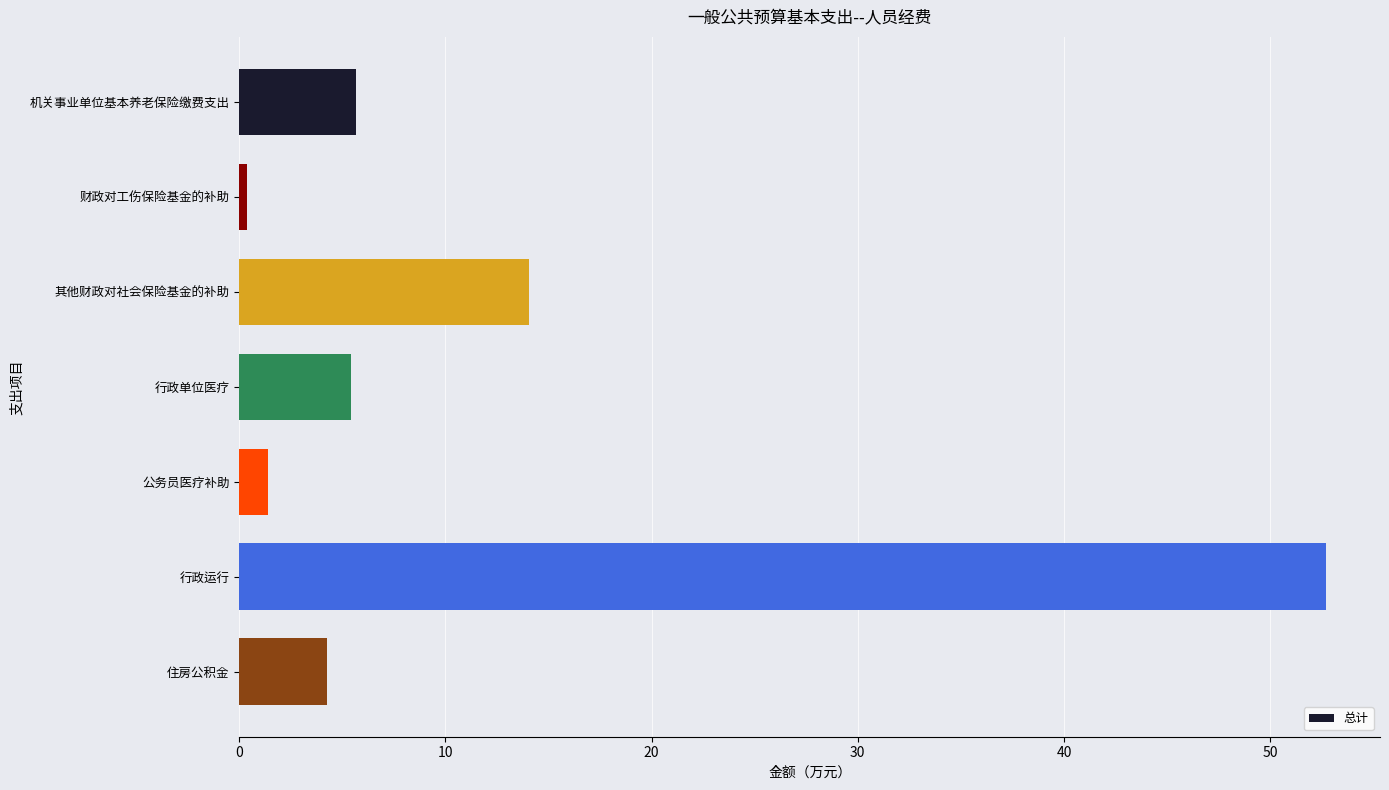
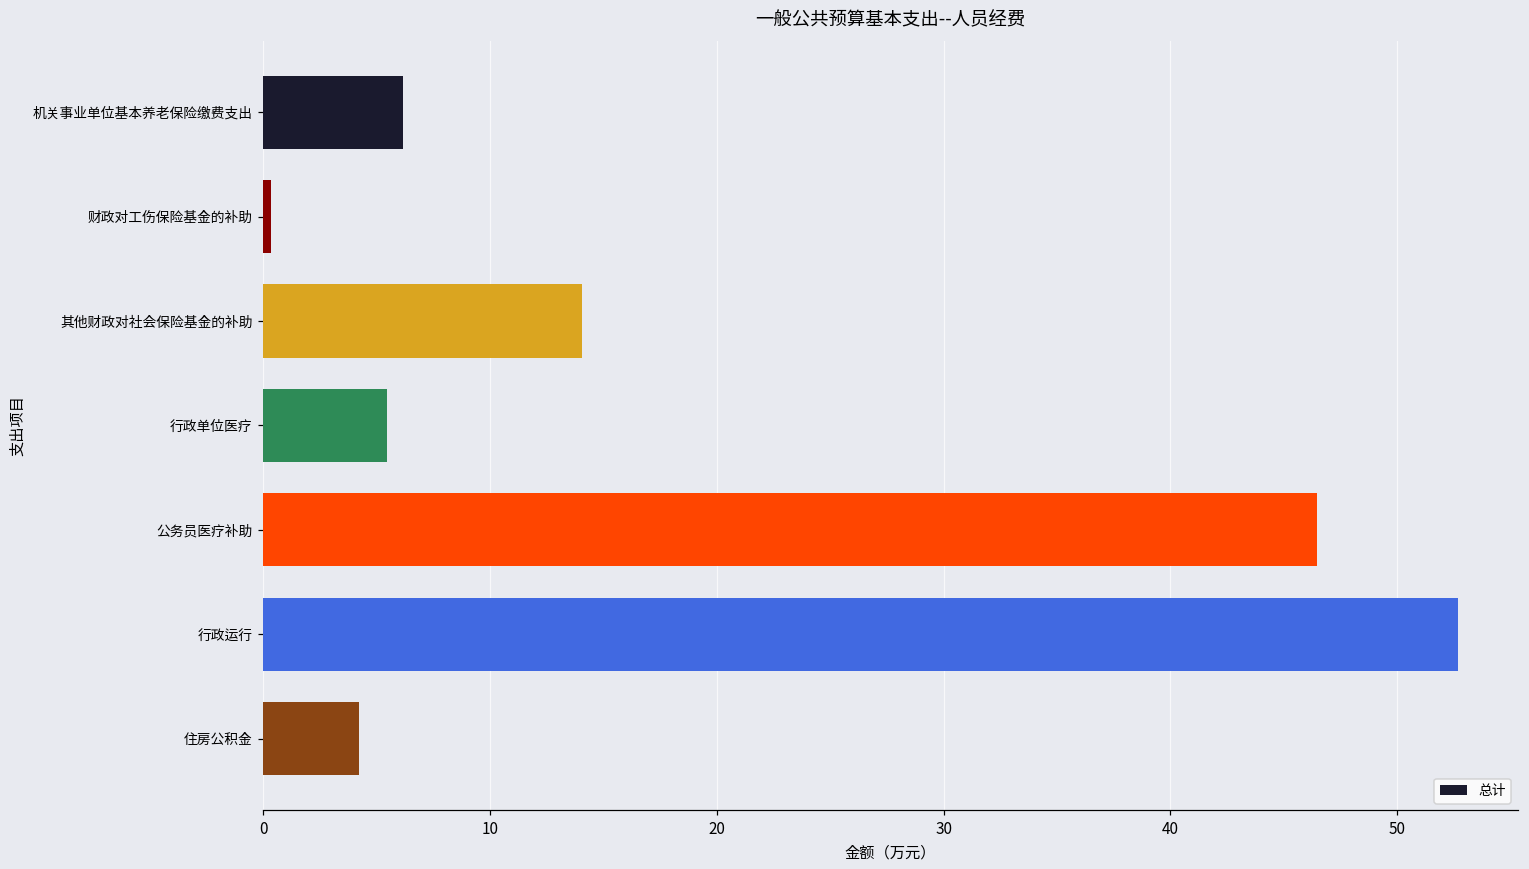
  {
-   "机关事业单位基本养老保险缴费支出": 5.7,
+   "机关事业单位基本养老保险缴费支出": 6.1,
    "财政对工伤保险基金的补助": 0.4,
    "其他财政对社会保险基金的补助": 14.1,
    "行政单位医疗": 5.4,
-   "公务员医疗补助": 1.4,
+   "公务员医疗补助": 46.5,
    "行政运行": 52.7,
    "住房公积金": 4.2
  }
